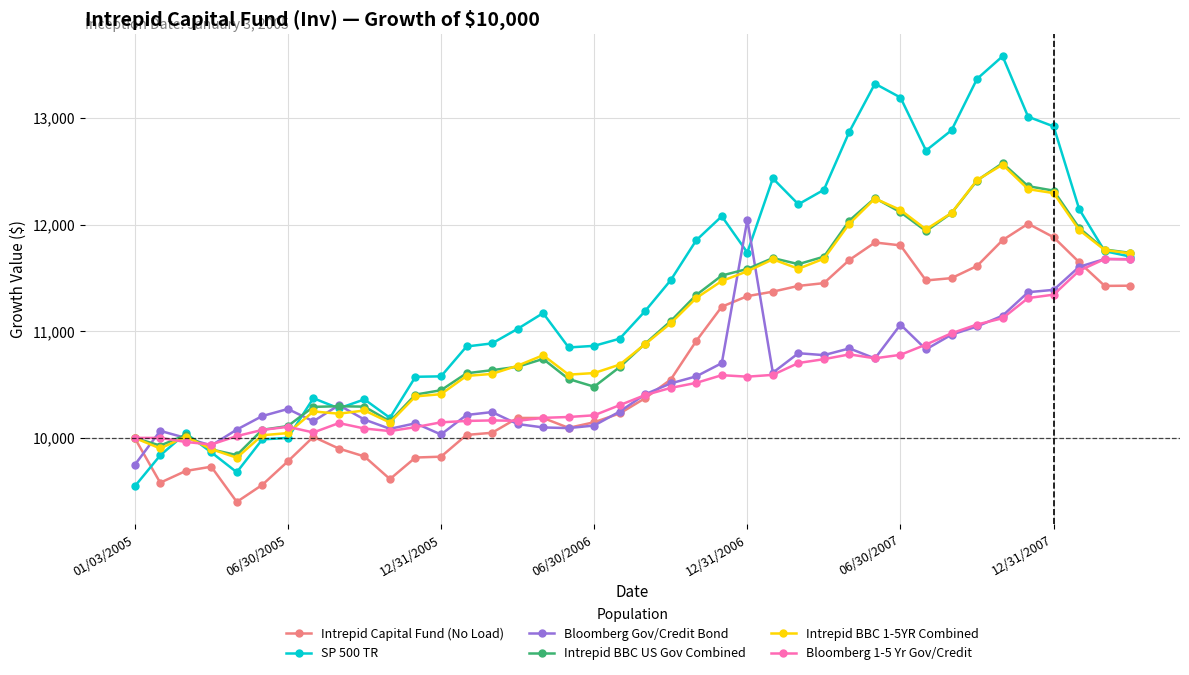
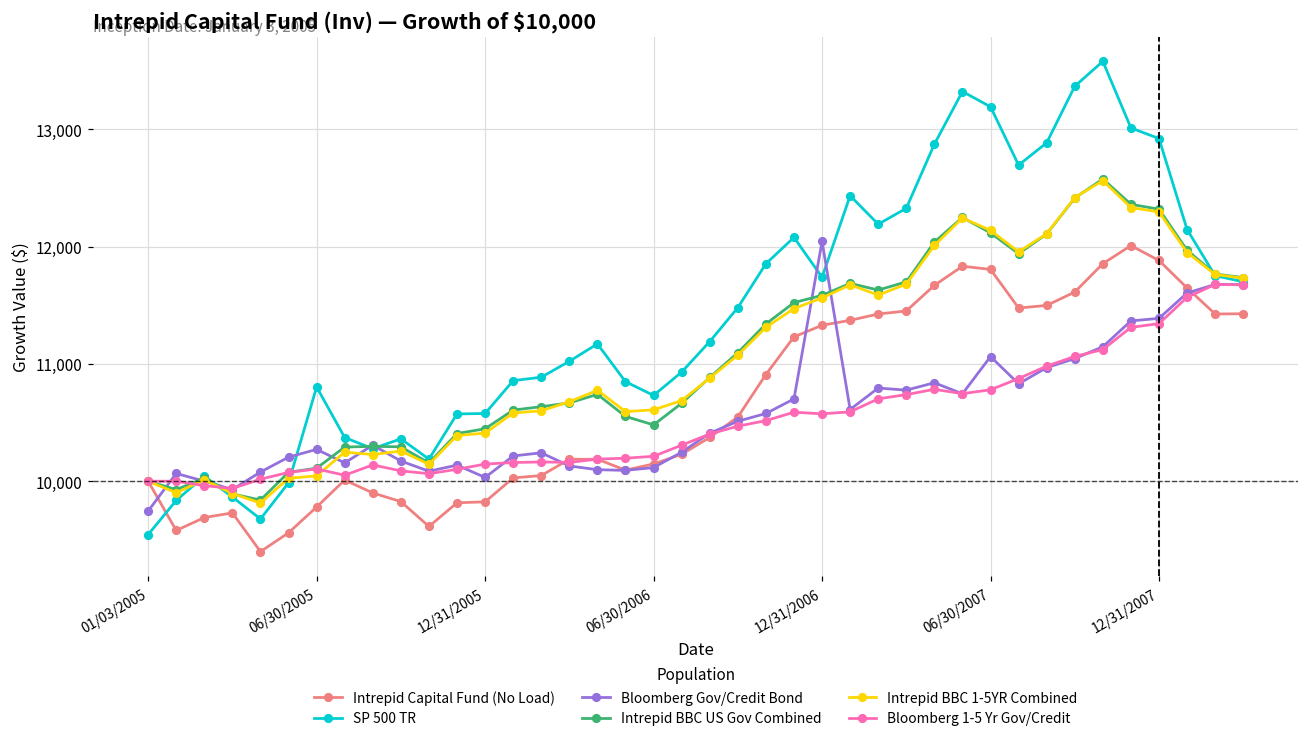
  {
    "SP 500 TR": {
      "01/03/2005": "9,550",
-     "06/30/2005": "10,000",
+     "06/30/2005": "10,800",
      "12/31/2005": "10,580",
-     "06/30/2006": "10,860",
+     "06/30/2006": "10,730",
      "12/31/2006": "11,740",
      "06/30/2007": "13,190",
      "12/31/2007": "12,920"
    },
    "Bloomberg Gov/Credit Bond": {
      "01/03/2005": "9,750",
      "06/30/2005": "10,270",
      "12/31/2005": "10,030",
      "06/30/2006": "10,120",
      "12/31/2006": "12,040",
      "06/30/2007": "11,060",
      "12/31/2007": "11,390"
    },
    "Intrepid BBC US Gov Combined": {
      "12/31/2005": "10,450",
      "06/30/2006": "10,480"
    },
    "Intrepid BBC 1-5YR Combined": {
      "06/30/2005": "10,050",
      "12/31/2005": "10,410",
      "06/30/2006": "10,610"
    }
  }
